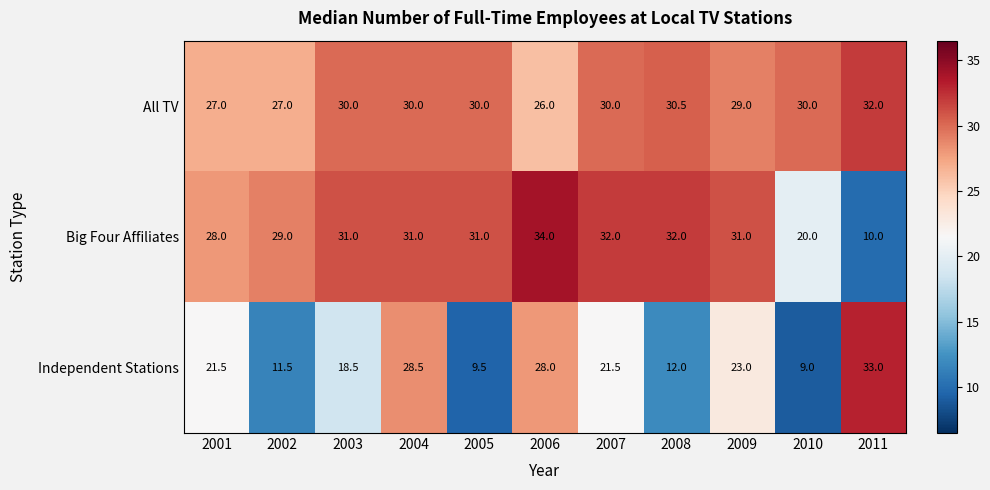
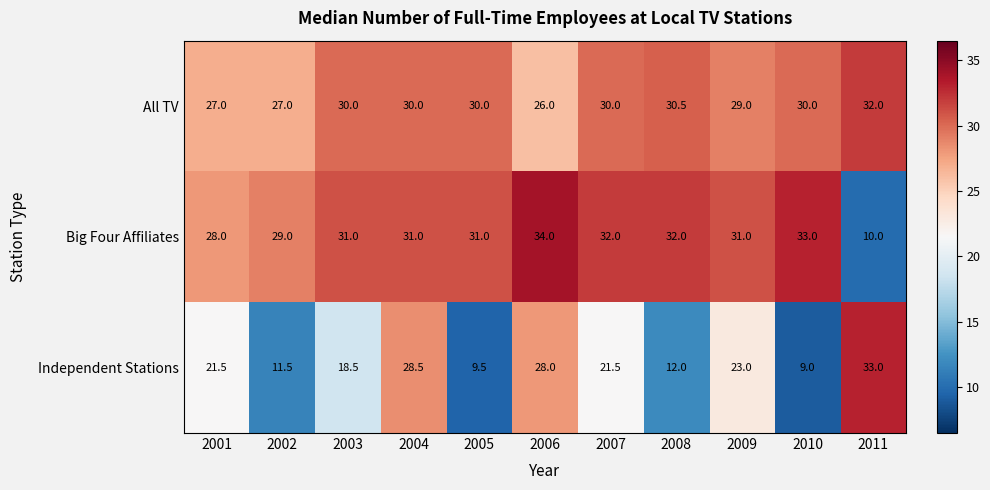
  {
    "All TV": {
      "2001": 27.0,
      "2002": 27.0,
      "2003": 30.0,
      "2004": 30.0,
      "2005": 30.0,
      "2006": 26.0,
      "2007": 30.0,
      "2008": 30.5,
      "2009": 29.0,
      "2010": 30.0,
      "2011": 32.0
    },
    "Big Four Affiliates": {
      "2001": 28.0,
      "2002": 29.0,
      "2003": 31.0,
      "2004": 31.0,
      "2005": 31.0,
      "2006": 34.0,
      "2007": 32.0,
      "2008": 32.0,
      "2009": 31.0,
-     "2010": 20.0,
+     "2010": 33.0,
      "2011": 10.0
    },
    "Independent Stations": {
      "2001": 21.5,
      "2002": 11.5,
      "2003": 18.5,
      "2004": 28.5,
      "2005": 9.5,
      "2006": 28.0,
      "2007": 21.5,
      "2008": 12.0,
      "2009": 23.0,
      "2010": 9.0,
      "2011": 33.0
    }
  }
